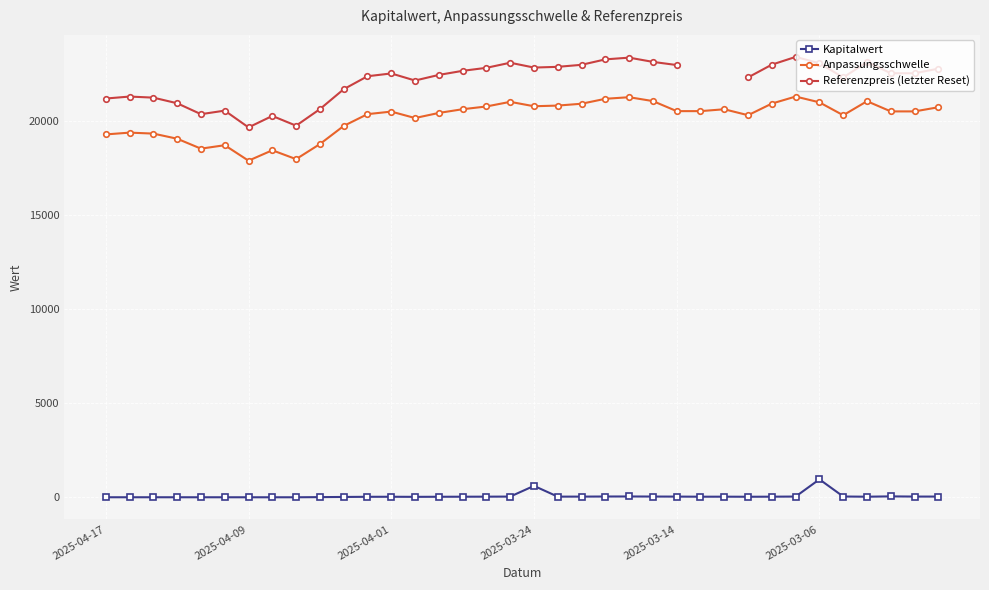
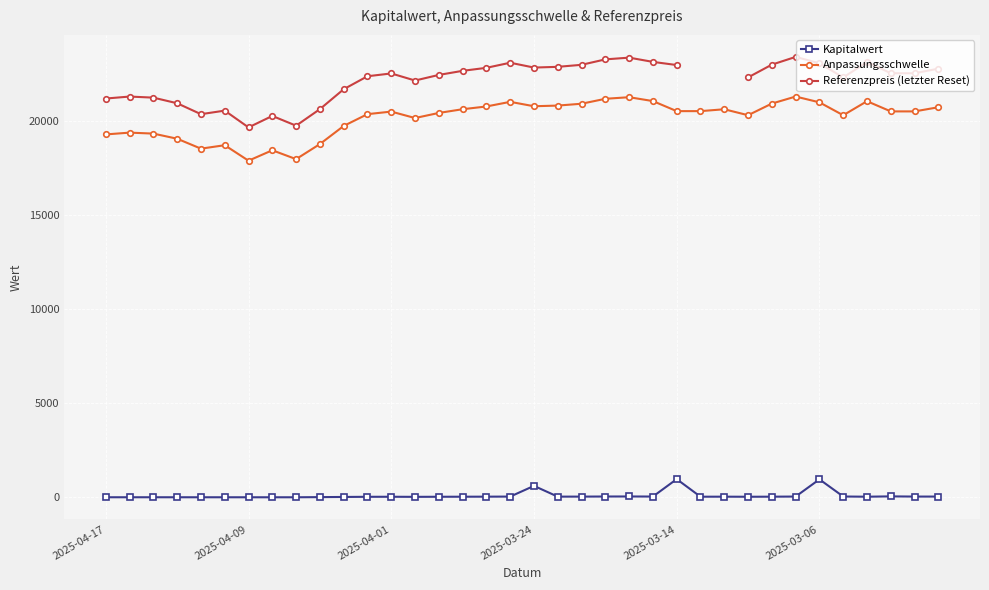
  {
    "Kapitalwert": {
      "2025-04-17": 0,
      "2025-04-09": 0,
      "2025-04-01": 0,
      "2025-03-24": 600,
-     "2025-03-14": 0,
+     "2025-03-14": 1000,
      "2025-03-06": 1000
    }
  }
